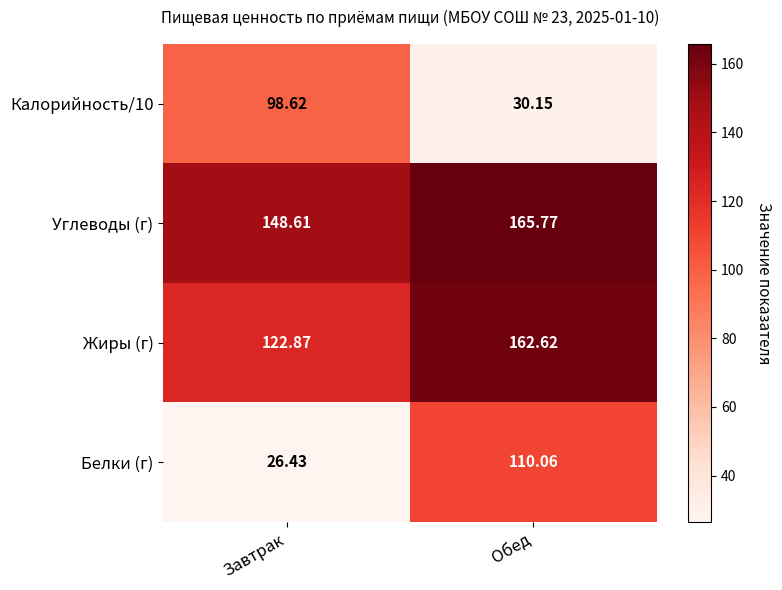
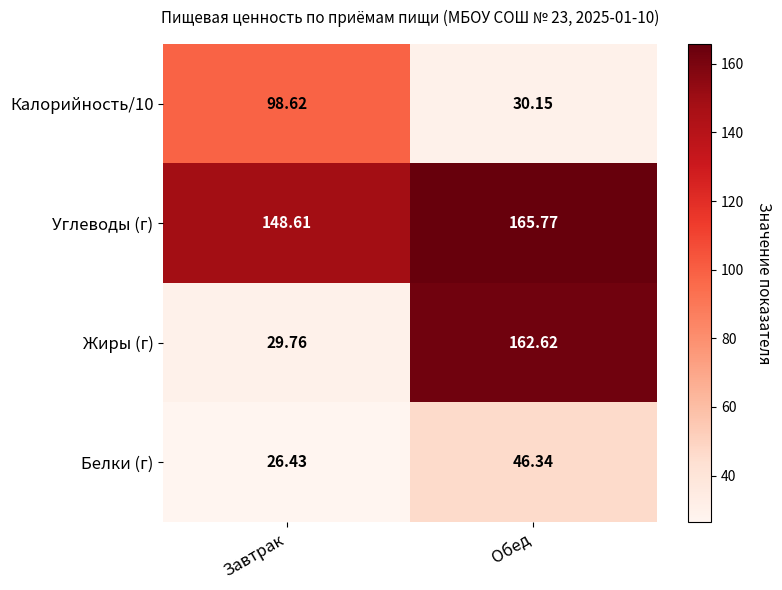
  {
    "Калорийность/10": {
      "Завтрак": 98.62,
      "Обед": 30.15
    },
    "Углеводы (г)": {
      "Завтрак": 148.61,
      "Обед": 165.77
    },
    "Жиры (г)": {
-     "Завтрак": 122.87,
+     "Завтрак": 29.76,
      "Обед": 162.62
    },
    "Белки (г)": {
      "Завтрак": 26.43,
-     "Обед": 110.06
+     "Обед": 46.34
    }
  }
